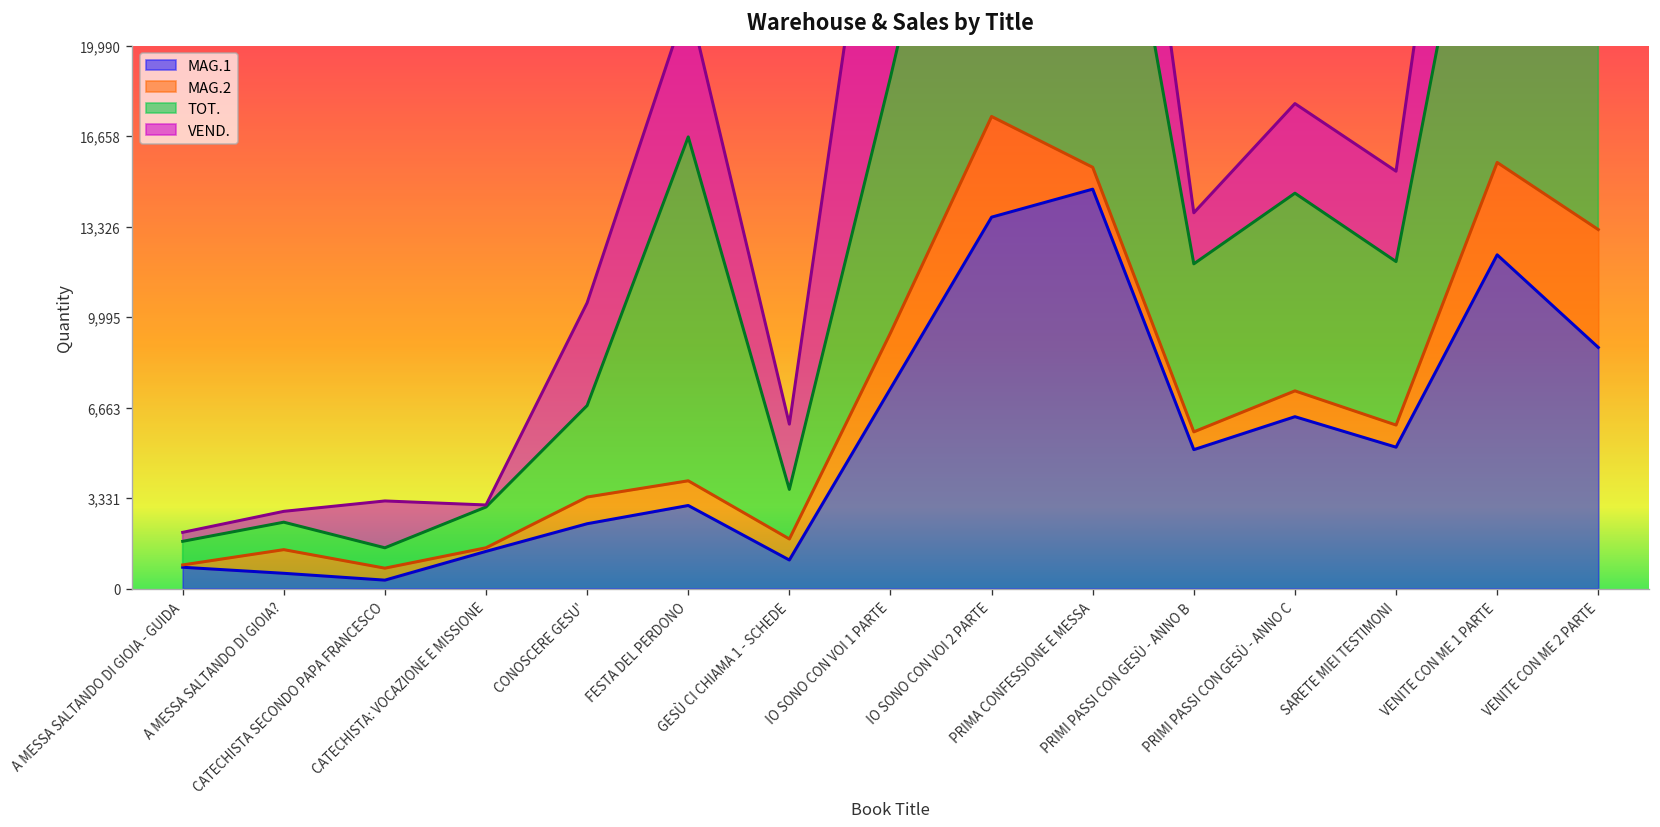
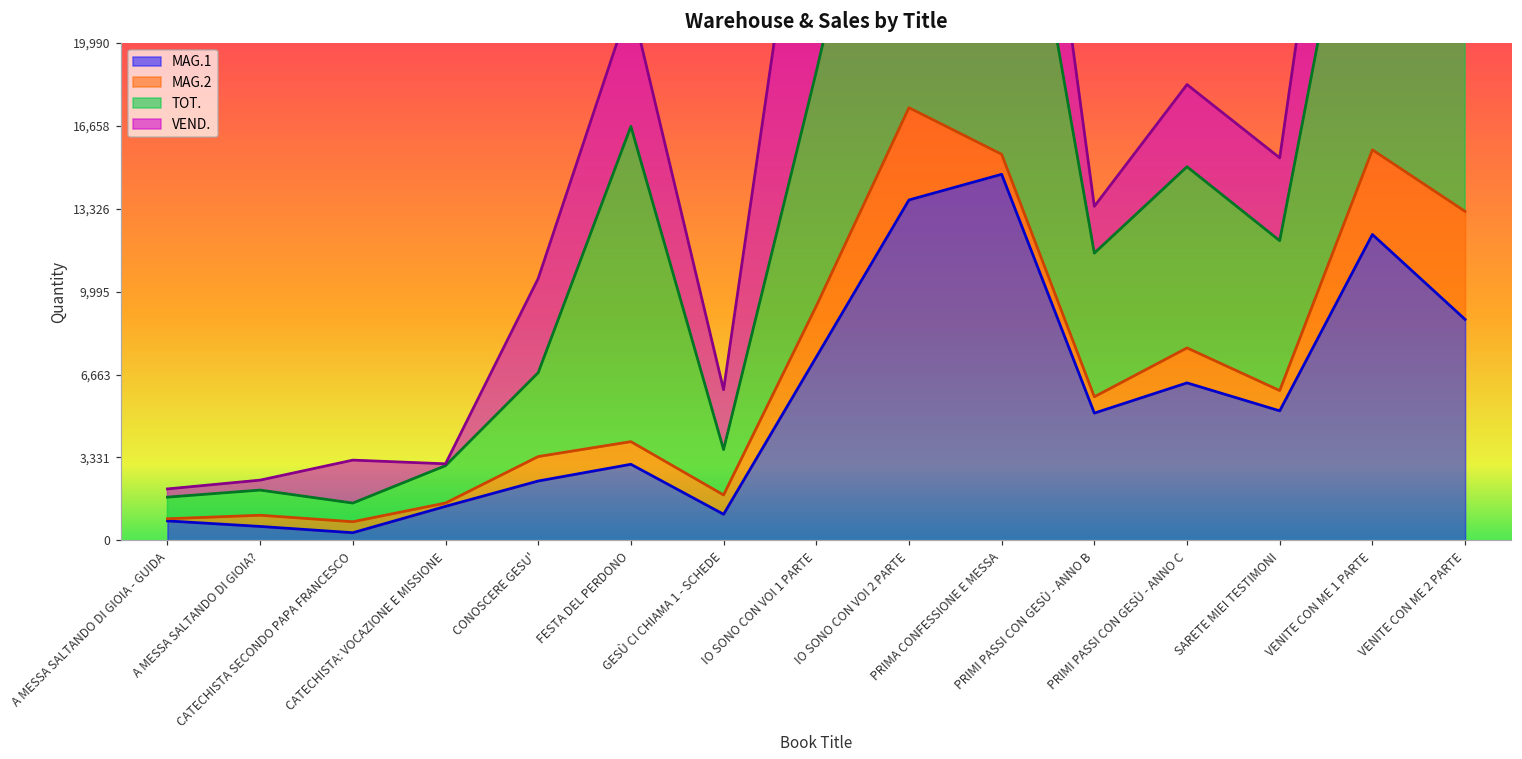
  {
    "MAG.1": {
      "A MESSA SALTANDO DI GIOIA?": "600",
      "CATECHISTA SECONDO PAPA FRANCESCO": "300",
      "CATECHISTA: VOCAZIONE E MISSIONE": "1,400",
      "CONOSCERE GESU'": "2,400",
      "FESTA DEL PERDONO": "3,100",
      "GESÙ CI CHIAMA 1 - SCHEDE": "1,100",
      "IO SONO CON VOI 1 PARTE": "7,400",
      "IO SONO CON VOI 2 PARTE": "13,700",
      "PRIMA CONFESSIONE E MESSA": "14,700",
      "PRIMI PASSI CON GESÙ - ANNO B": "5,100",
      "PRIMI PASSI CON GESÙ - ANNO C": "6,300",
      "SARETE MIEI TESTIMONI": "5,200",
      "VENITE CON ME 1 PARTE": "12,300",
      "VENITE CON ME 2 PARTE": "8,900"
    },
    "MAG.2": {
-     "A MESSA SALTANDO DI GIOIA?": "900",
+     "A MESSA SALTANDO DI GIOIA?": "500",
      "CATECHISTA SECONDO PAPA FRANCESCO": "400",
      "CATECHISTA: VOCAZIONE E MISSIONE": "100",
      "CONOSCERE GESU'": "1,000",
      "FESTA DEL PERDONO": "900",
      "GESÙ CI CHIAMA 1 - SCHEDE": "800",
      "IO SONO CON VOI 1 PARTE": "2,000",
      "IO SONO CON VOI 2 PARTE": "3,700",
      "PRIMA CONFESSIONE E MESSA": "800",
      "PRIMI PASSI CON GESÙ - ANNO B": "700",
-     "PRIMI PASSI CON GESÙ - ANNO C": "1,000",
+     "PRIMI PASSI CON GESÙ - ANNO C": "1,400",
      "SARETE MIEI TESTIMONI": "800",
      "VENITE CON ME 1 PARTE": "3,400",
      "VENITE CON ME 2 PARTE": "4,300"
    },
    "TOT.": {
      "A MESSA SALTANDO DI GIOIA - GUIDA": "900",
      "A MESSA SALTANDO DI GIOIA?": "1,000",
      "CATECHISTA SECONDO PAPA FRANCESCO": "800",
      "CONOSCERE GESU'": "3,400",
      "FESTA DEL PERDONO": "12,700",
      "GESÙ CI CHIAMA 1 - SCHEDE": "1,800",
      "IO SONO CON VOI 1 PARTE": "9,400",
-     "PRIMI PASSI CON GESÙ - ANNO B": "6,200",
+     "PRIMI PASSI CON GESÙ - ANNO B": "5,800",
      "PRIMI PASSI CON GESÙ - ANNO C": "7,300",
      "SARETE MIEI TESTIMONI": "6,000"
    },
    "VEND.": {
      "A MESSA SALTANDO DI GIOIA - GUIDA": "300",
      "A MESSA SALTANDO DI GIOIA?": "400",
      "CATECHISTA SECONDO PAPA FRANCESCO": "1,700",
      "CONOSCERE GESU'": "3,800",
      "GESÙ CI CHIAMA 1 - SCHEDE": "2,400",
      "PRIMI PASSI CON GESÙ - ANNO B": "1,900",
      "PRIMI PASSI CON GESÙ - ANNO C": "3,300",
      "SARETE MIEI TESTIMONI": "3,300"
    }
  }
